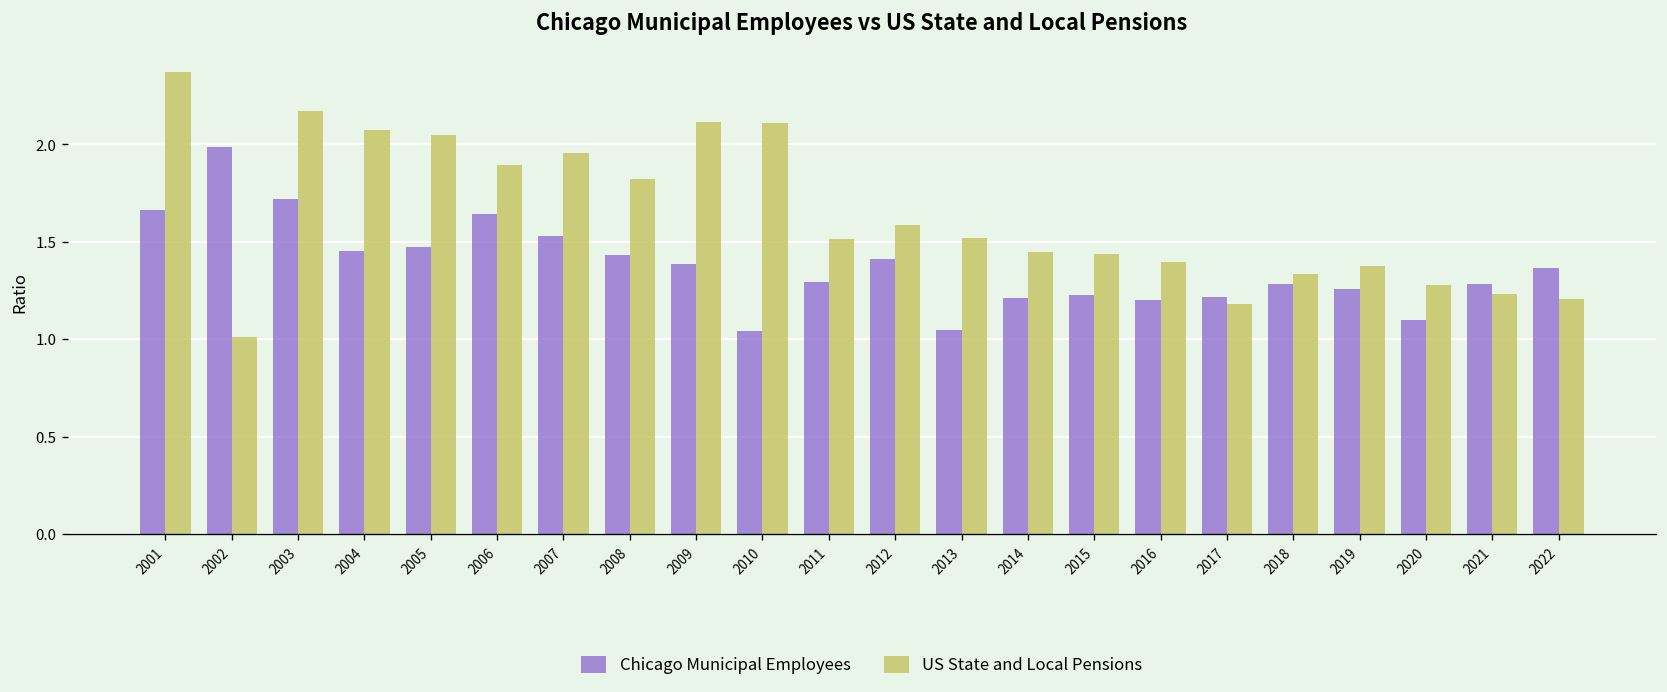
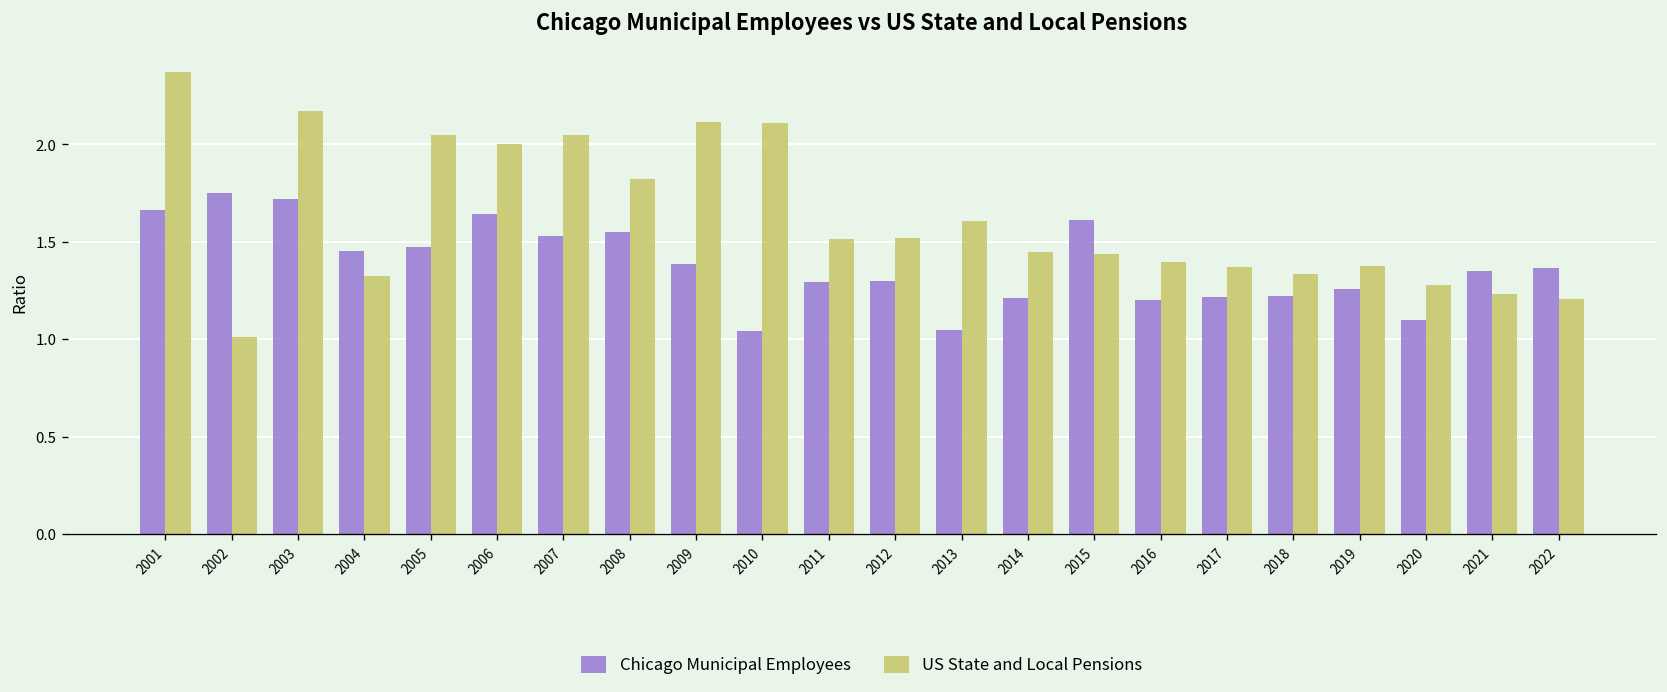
  {
    "Chicago Municipal Employees": {
      "2001": 1.67,
-     "2002": 1.99,
+     "2002": 1.75,
      "2003": 1.72,
      "2004": 1.45,
      "2005": 1.47,
      "2006": 1.64,
      "2007": 1.53,
-     "2008": 1.43,
+     "2008": 1.55,
      "2009": 1.39,
      "2010": 1.04,
      "2011": 1.29,
-     "2012": 1.41,
+     "2012": 1.30,
      "2013": 1.05,
      "2014": 1.21,
-     "2015": 1.23,
+     "2015": 1.61,
      "2016": 1.20,
      "2017": 1.22,
-     "2018": 1.28,
+     "2018": 1.22,
      "2019": 1.26,
      "2020": 1.10,
-     "2021": 1.28,
+     "2021": 1.35,
      "2022": 1.37
    },
    "US State and Local Pensions": {
      "2001": 2.37,
      "2002": 1.01,
      "2003": 2.17,
-     "2004": 2.07,
+     "2004": 1.33,
      "2005": 2.05,
-     "2006": 1.89,
-     "2007": 1.96,
+     "2006": 2.00,
+     "2007": 2.05,
      "2008": 1.82,
      "2009": 2.11,
      "2010": 2.11,
      "2011": 1.52,
-     "2012": 1.59,
-     "2013": 1.52,
+     "2012": 1.52,
+     "2013": 1.61,
      "2014": 1.45,
      "2015": 1.44,
      "2016": 1.40,
-     "2017": 1.18,
+     "2017": 1.37,
      "2018": 1.34,
      "2019": 1.38,
      "2020": 1.28,
      "2021": 1.23,
      "2022": 1.21
    }
  }
